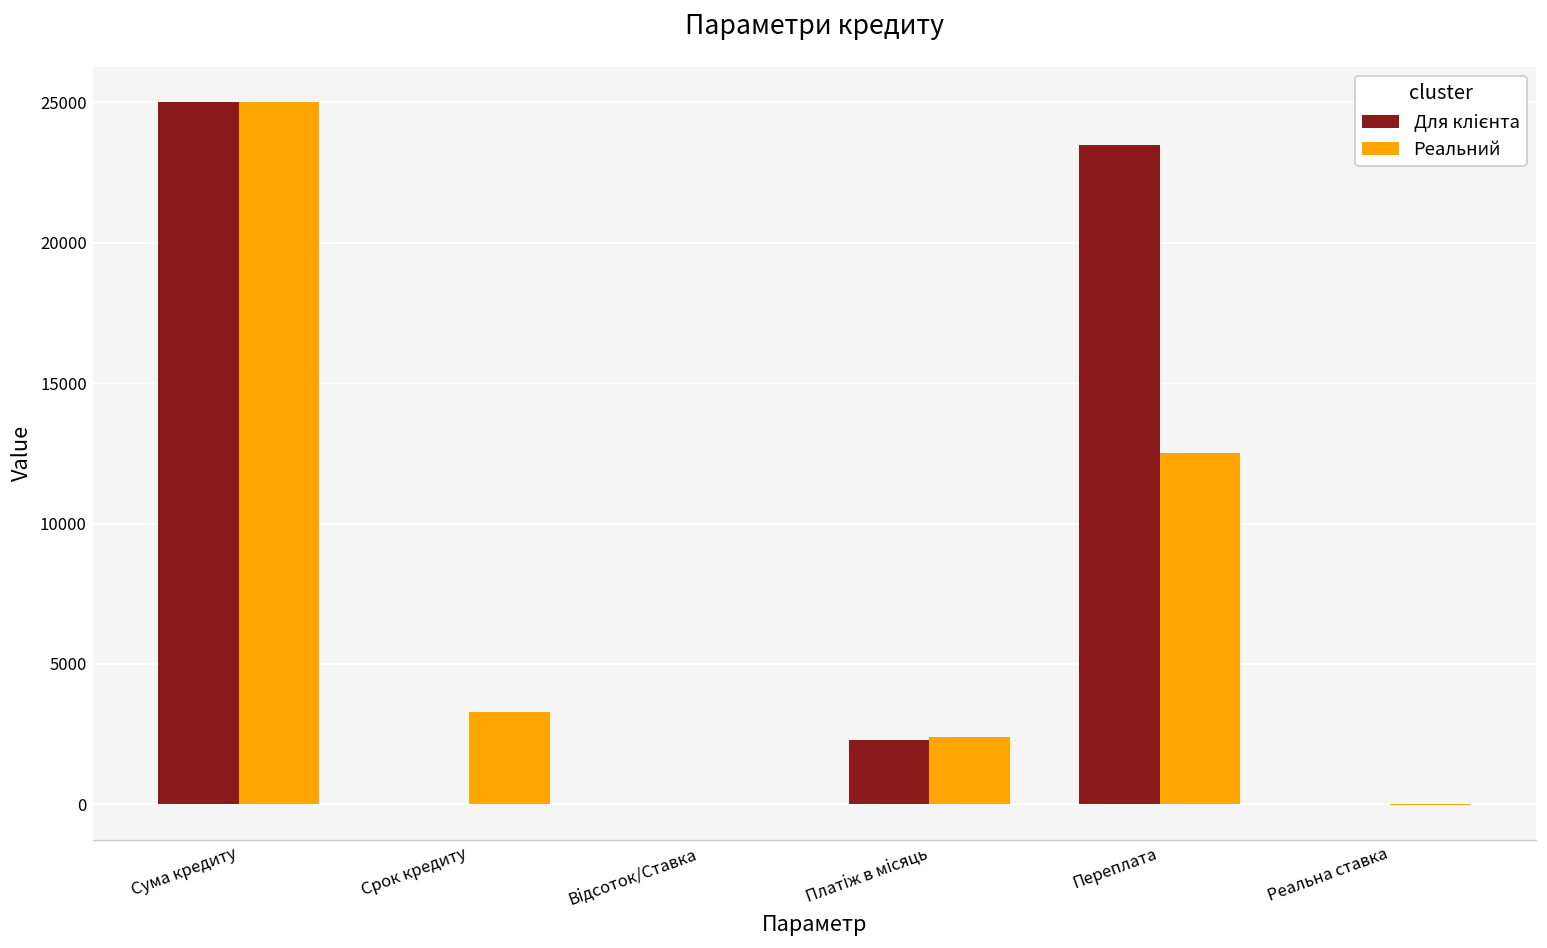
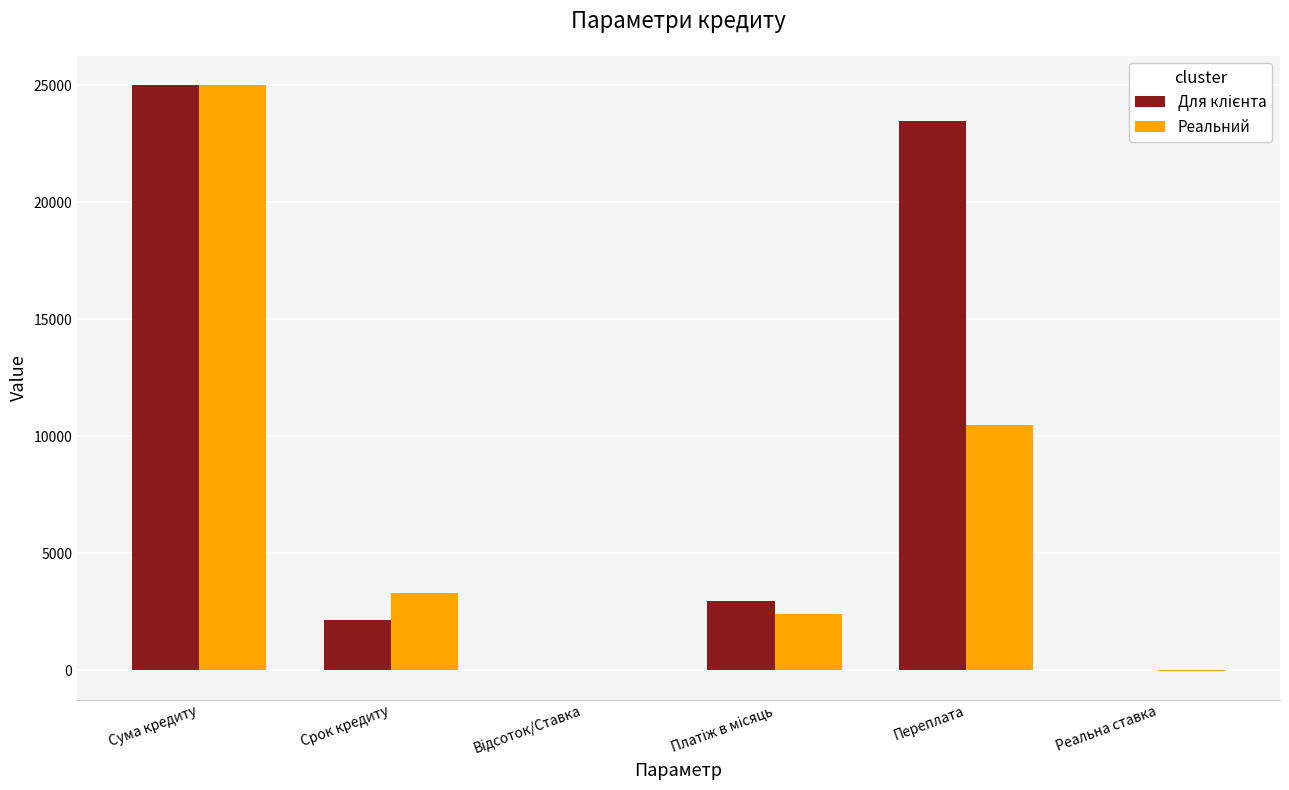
  {
    "Для клієнта": {
      "Сума кредиту": 25000,
-     "Срок кредиту": 0,
-     "Платіж в місяць": 2300,
+     "Срок кредиту": 2200,
+     "Платіж в місяць": 3000,
      "Переплата": 23500
    },
    "Реальний": {
      "Сума кредиту": 25000,
      "Срок кредиту": 3300,
      "Платіж в місяць": 2400,
-     "Переплата": 12500
+     "Переплата": 10500
    }
  }
